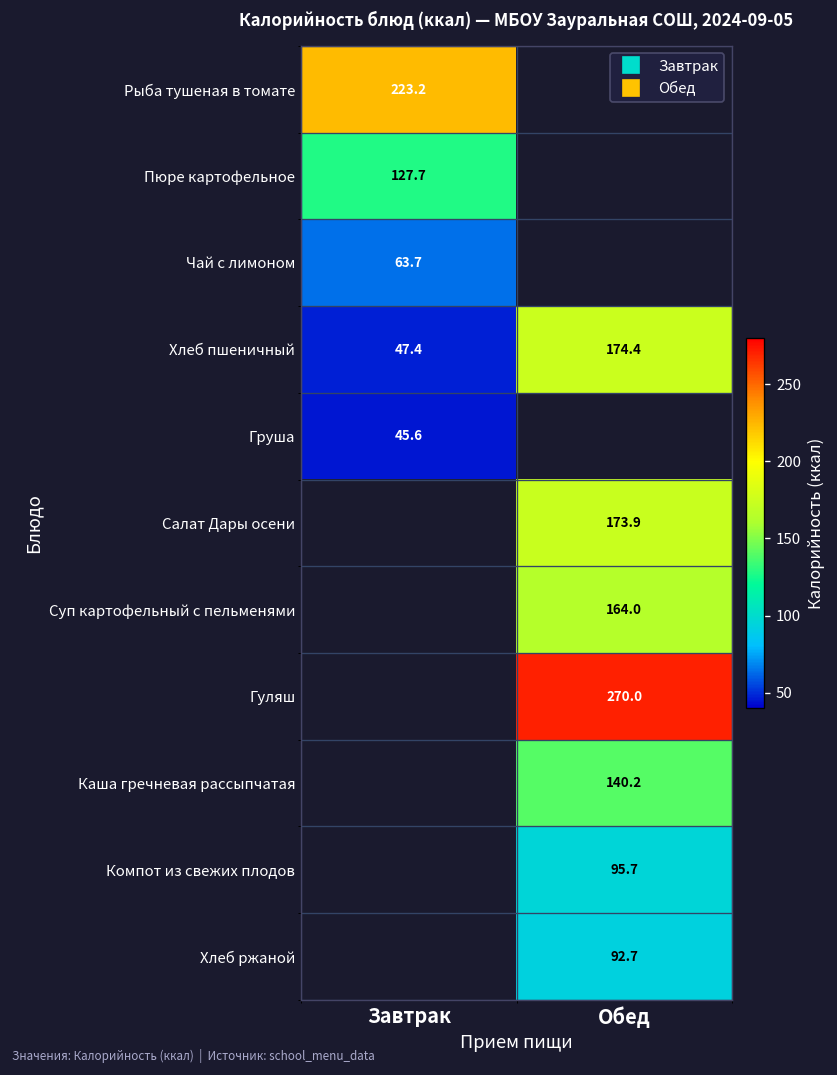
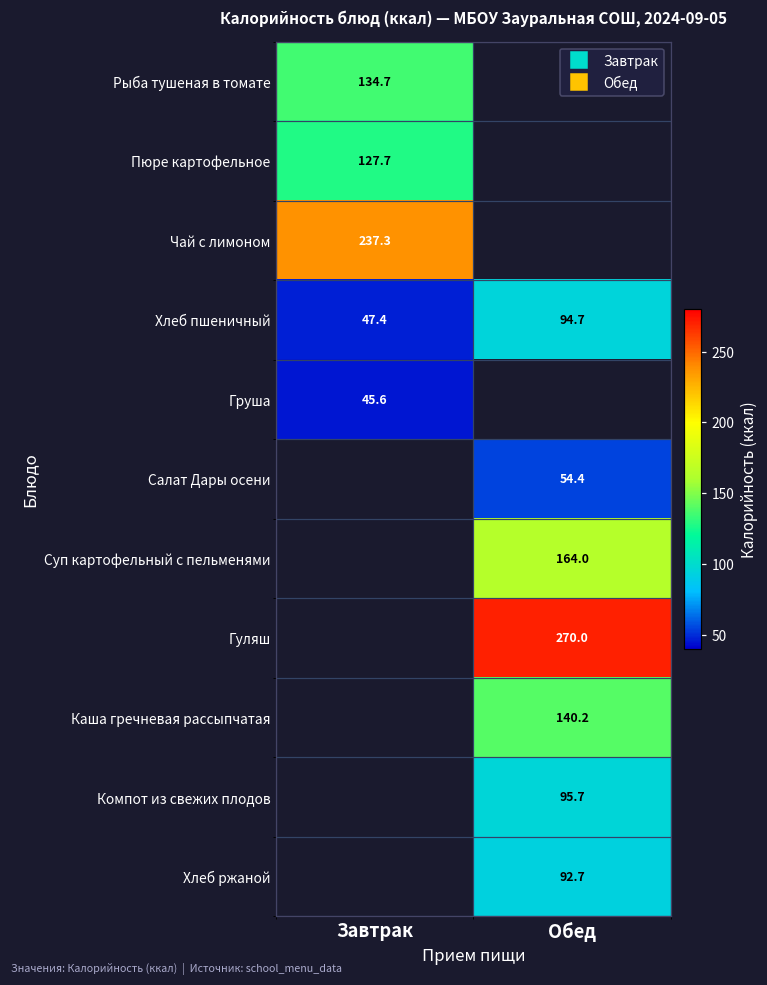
  {
    "Рыба тушеная в томате": {
-     "Завтрак": 223.2
+     "Завтрак": 134.7
    },
    "Пюре картофельное": {
      "Завтрак": 127.7
    },
    "Чай с лимоном": {
-     "Завтрак": 63.7
+     "Завтрак": 237.3
    },
    "Хлеб пшеничный": {
      "Завтрак": 47.4,
-     "Обед": 174.4
+     "Обед": 94.7
    },
    "Груша": {
      "Завтрак": 45.6
    },
    "Салат Дары осени": {
-     "Обед": 173.9
+     "Обед": 54.4
    },
    "Суп картофельный с пельменями": {
      "Обед": 164.0
    },
    "Гуляш": {
      "Обед": 270.0
    },
    "Каша гречневая рассыпчатая": {
      "Обед": 140.2
    },
    "Компот из свежих плодов": {
      "Обед": 95.7
    },
    "Хлеб ржаной": {
      "Обед": 92.7
    }
  }
